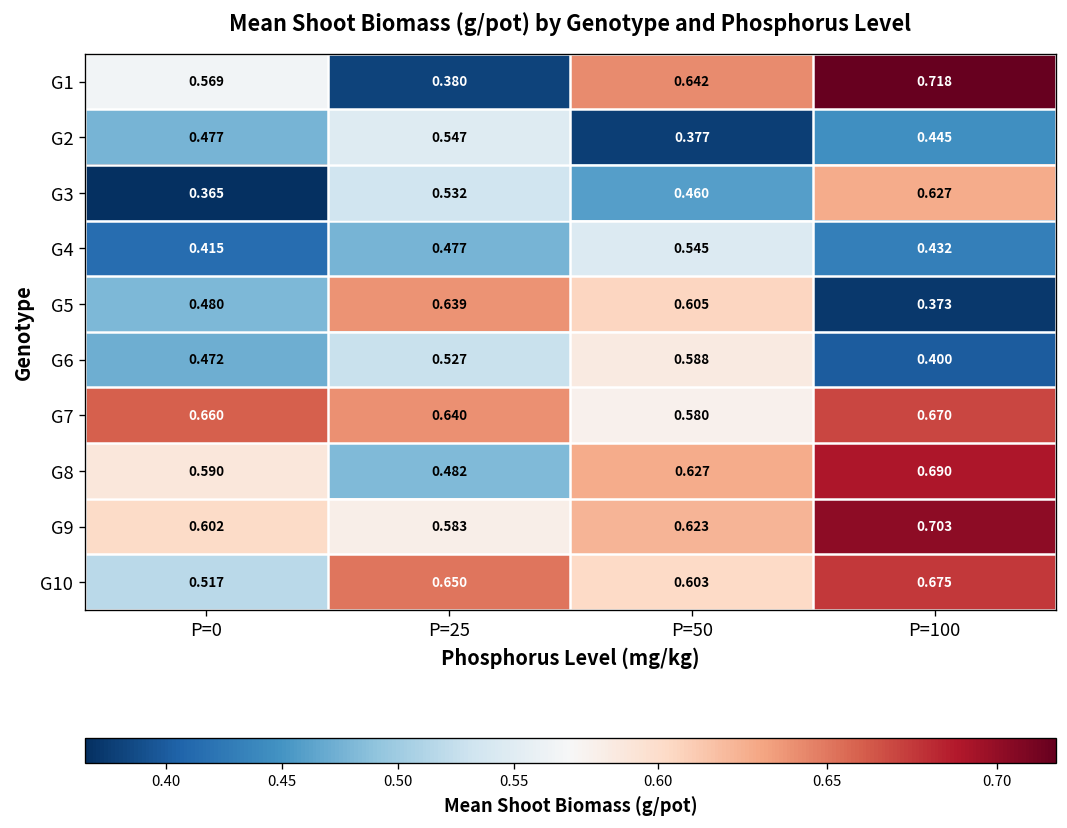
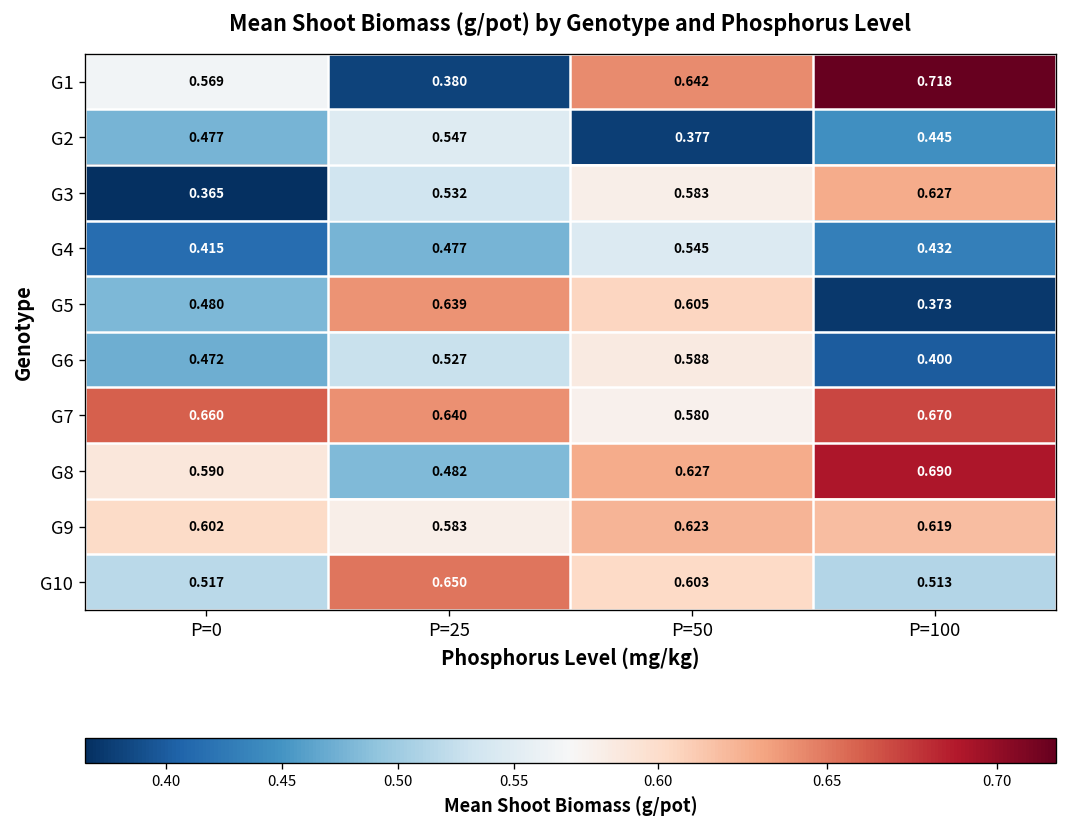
  {
    "G1": {
      "P=0": 0.569,
      "P=25": 0.380,
      "P=50": 0.642,
      "P=100": 0.718
    },
    "G2": {
      "P=0": 0.477,
      "P=25": 0.547,
      "P=50": 0.377,
      "P=100": 0.445
    },
    "G3": {
      "P=0": 0.365,
      "P=25": 0.532,
-     "P=50": 0.460,
+     "P=50": 0.583,
      "P=100": 0.627
    },
    "G4": {
      "P=0": 0.415,
      "P=25": 0.477,
      "P=50": 0.545,
      "P=100": 0.432
    },
    "G5": {
      "P=0": 0.480,
      "P=25": 0.639,
      "P=50": 0.605,
      "P=100": 0.373
    },
    "G6": {
      "P=0": 0.472,
      "P=25": 0.527,
      "P=50": 0.588,
      "P=100": 0.400
    },
    "G7": {
      "P=0": 0.660,
      "P=25": 0.640,
      "P=50": 0.580,
      "P=100": 0.670
    },
    "G8": {
      "P=0": 0.590,
      "P=25": 0.482,
      "P=50": 0.627,
      "P=100": 0.690
    },
    "G9": {
      "P=0": 0.602,
      "P=25": 0.583,
      "P=50": 0.623,
-     "P=100": 0.703
+     "P=100": 0.619
    },
    "G10": {
      "P=0": 0.517,
      "P=25": 0.650,
      "P=50": 0.603,
-     "P=100": 0.675
+     "P=100": 0.513
    }
  }
